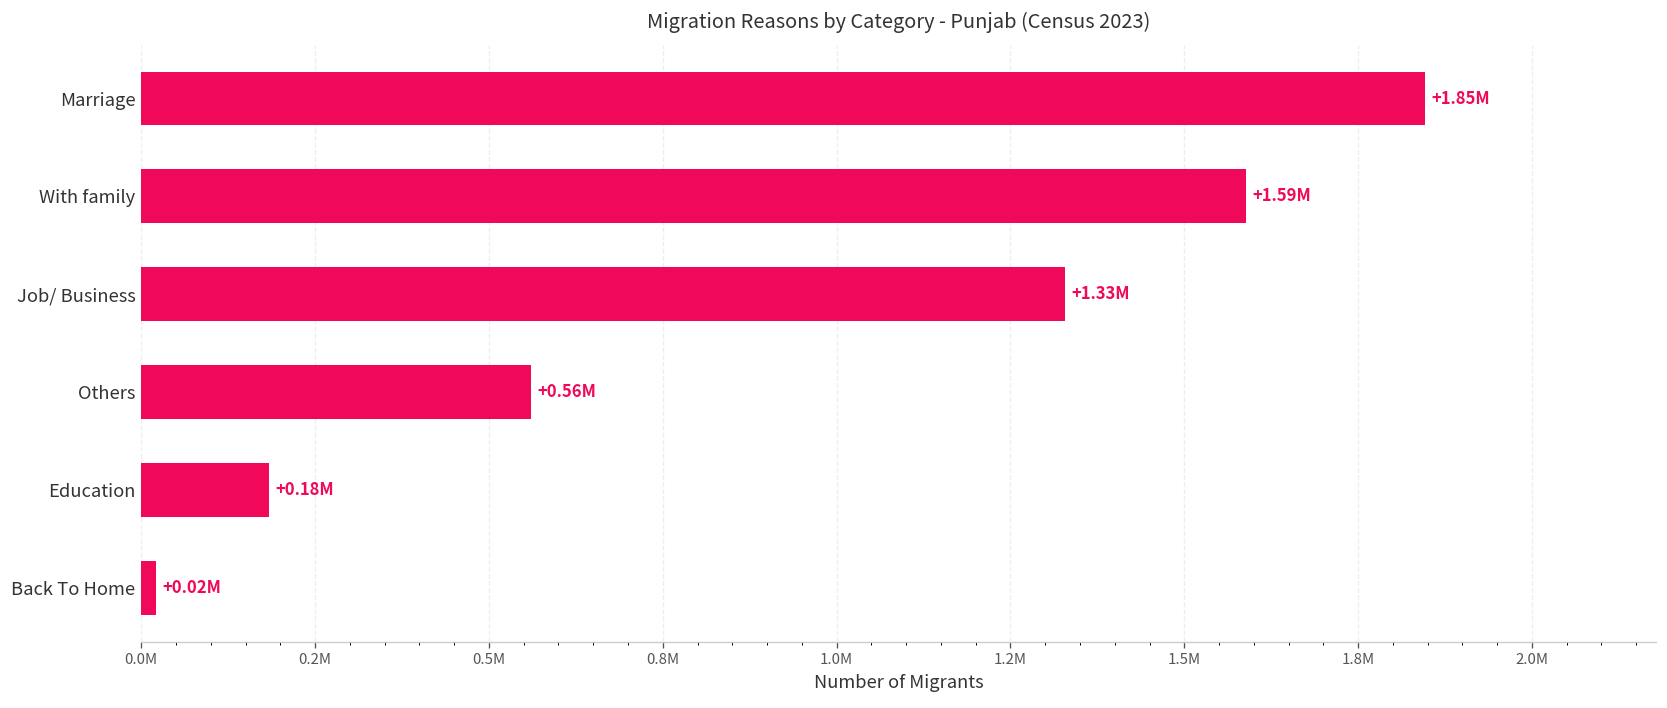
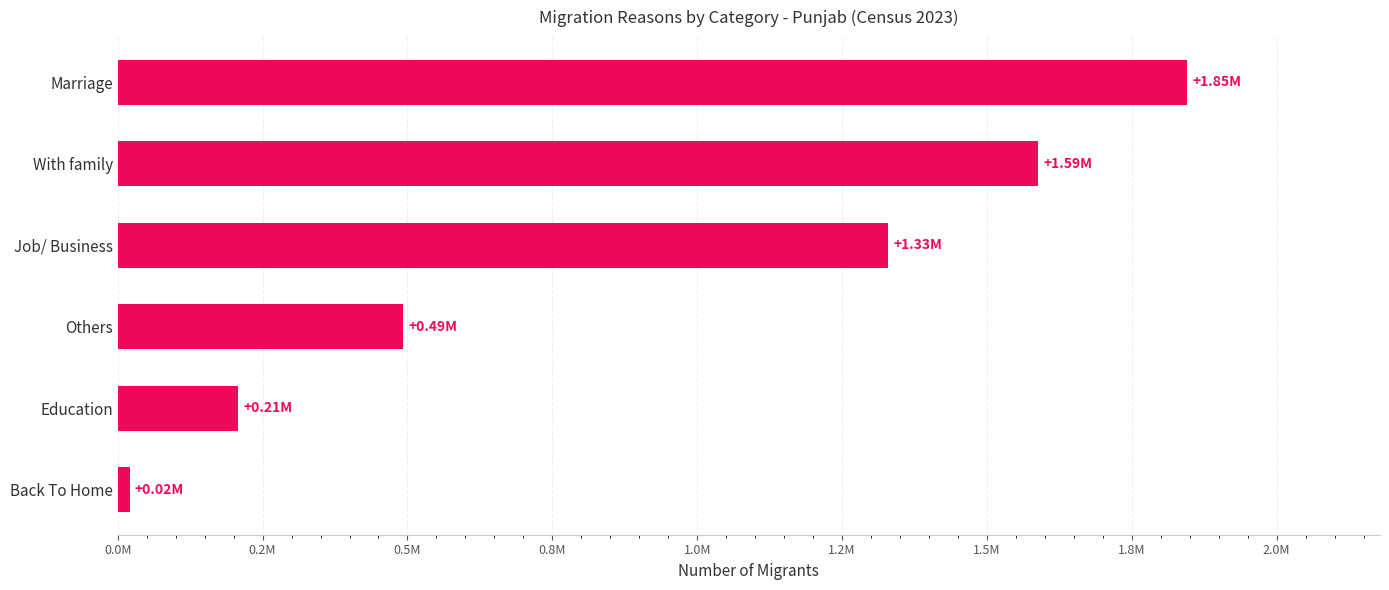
  {
    "Marriage": "+1.85M",
    "With family": "+1.59M",
    "Job/ Business": "+1.33M",
-   "Others": "+0.56M",
-   "Education": "+0.18M",
+   "Others": "+0.49M",
+   "Education": "+0.21M",
    "Back To Home": "+0.02M"
  }
